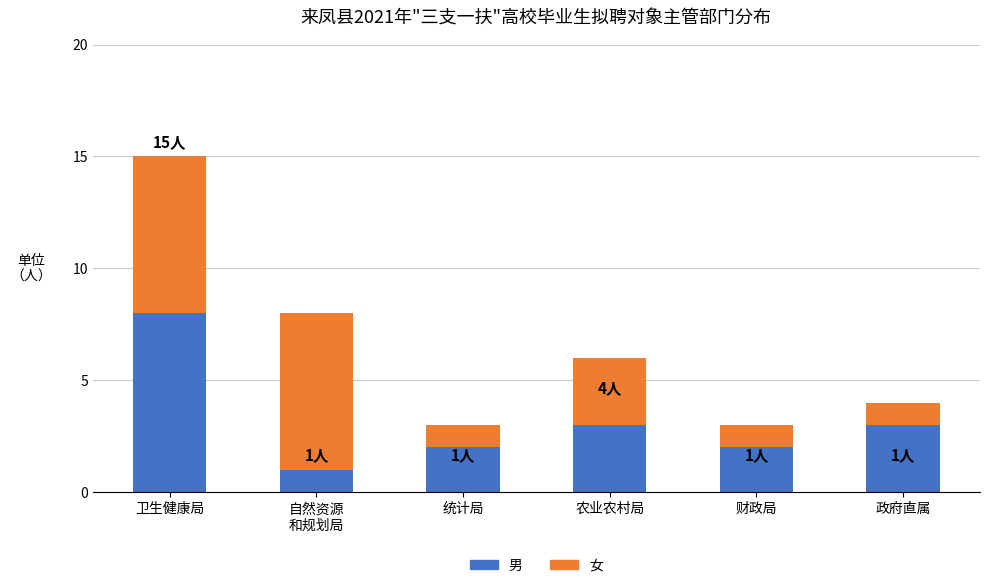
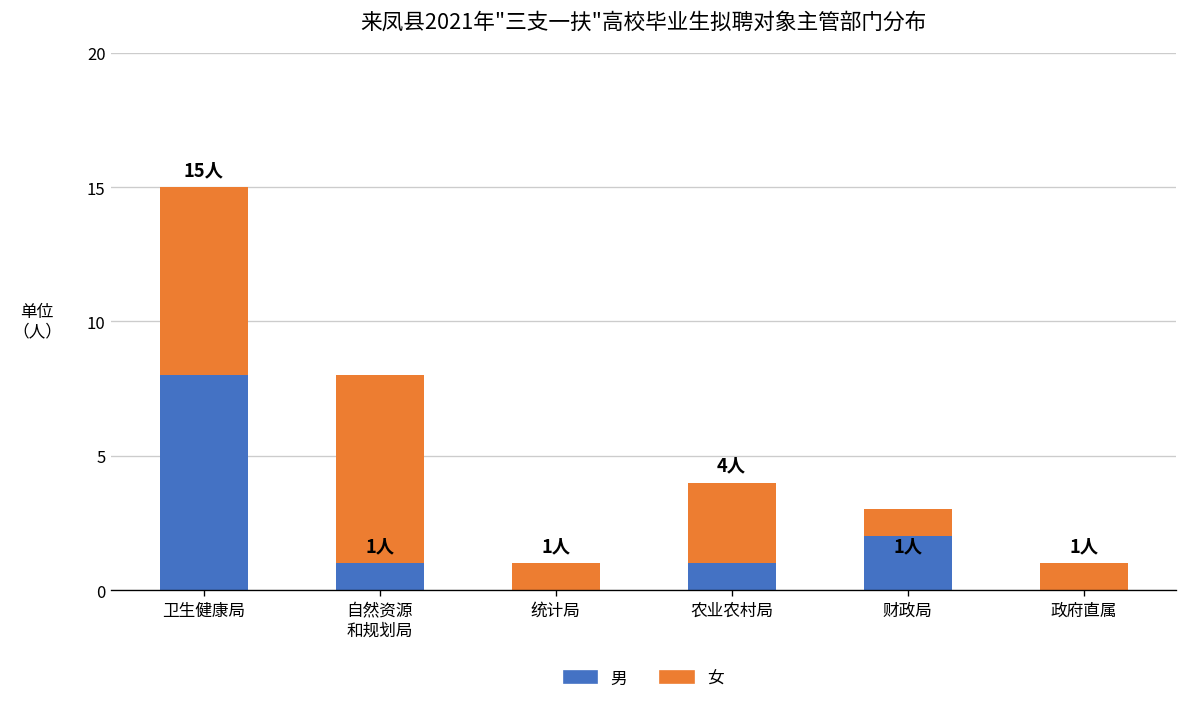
  {
    "男": {
      "卫生健康局": "8",
-     "统计局": "2",
-     "农业农村局": "3",
-     "政府直属": "3"
+     "统计局": "0",
+     "农业农村局": "1",
+     "政府直属": "0"
    },
    "女": {
      "统计局": "1人",
      "财政局": "1人",
      "政府直属": "1人"
    }
  }
